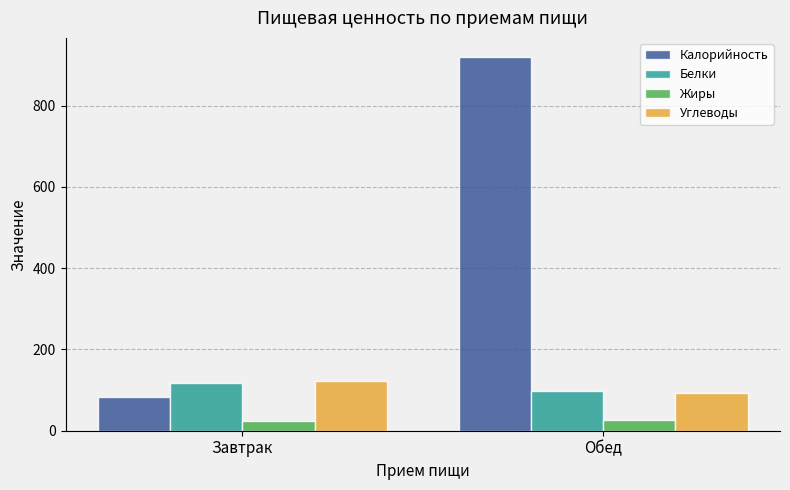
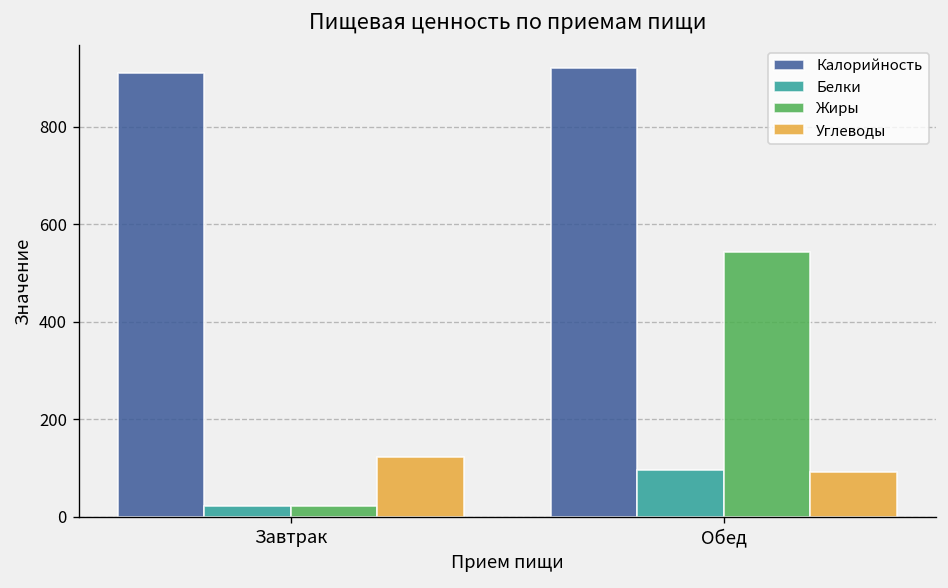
  {
    "Калорийность": {
-     "Завтрак": 80,
+     "Завтрак": 910,
      "Обед": 920
    },
    "Белки": {
-     "Завтрак": 120,
+     "Завтрак": 20,
      "Обед": 100
    },
    "Жиры": {
      "Завтрак": 20,
-     "Обед": 30
+     "Обед": 540
    },
    "Углеводы": {
      "Завтрак": 120,
      "Обед": 90
    }
  }
